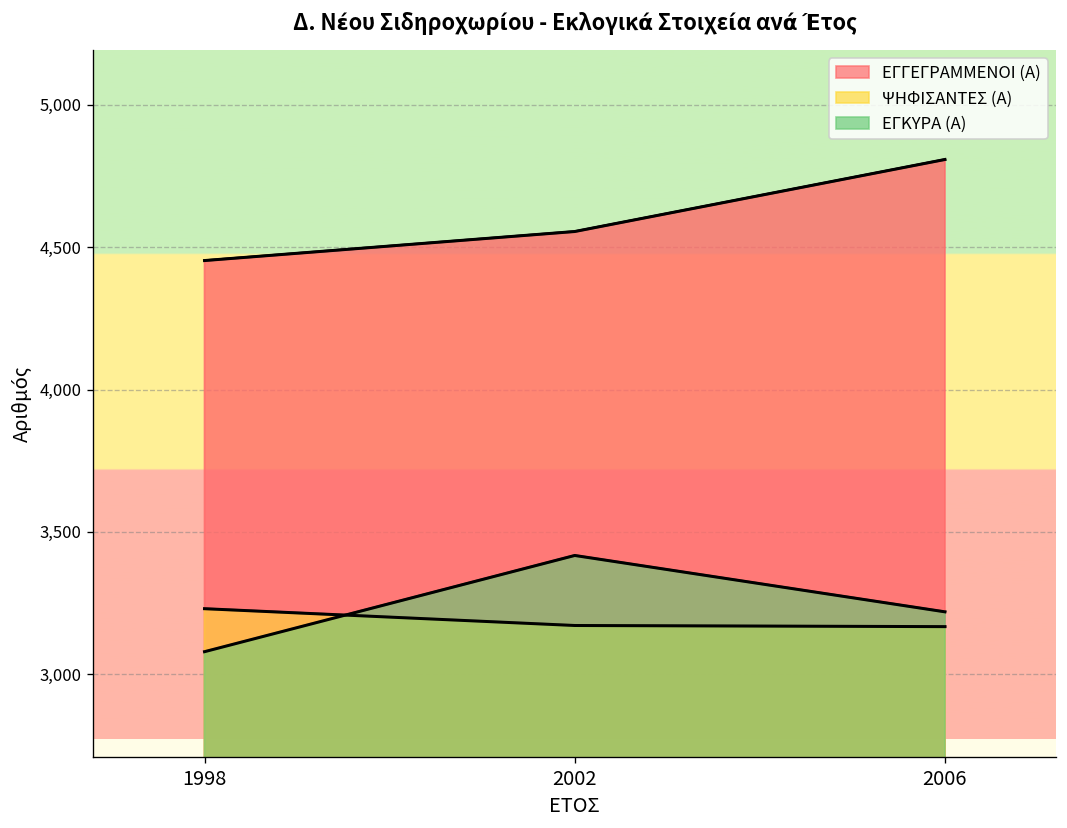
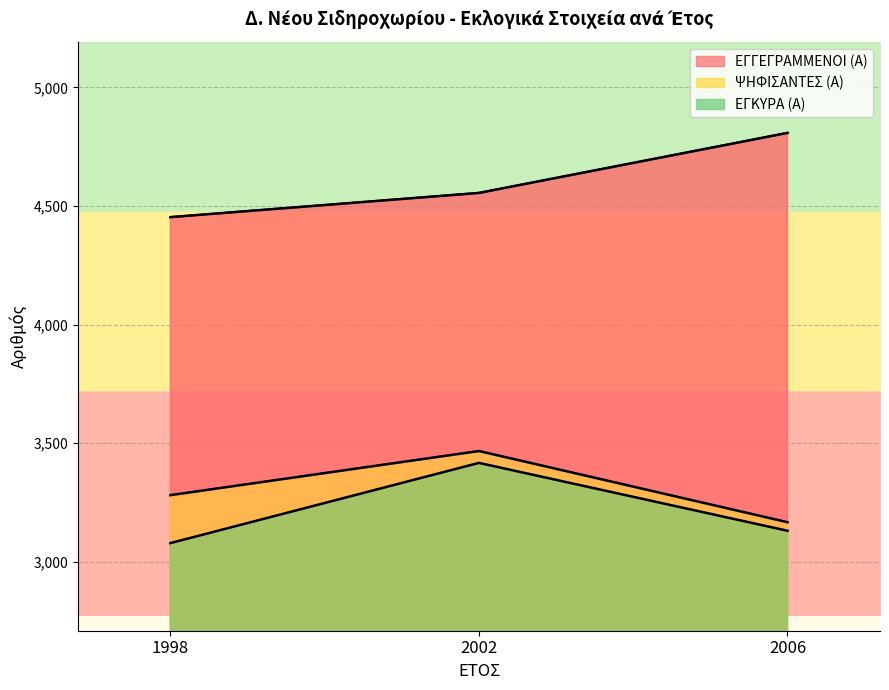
  {
    "ΕΓΓΕΓΡΑΜΜΕΝΟΙ (Α)": {
      "1998": "4,450",
      "2002": "4,560",
      "2006": "4,810"
    },
    "ΨΗΦΙΣΑΝΤΕΣ (Α)": {
-     "1998": "3,230",
-     "2002": "3,170",
+     "1998": "3,280",
+     "2002": "3,470",
      "2006": "3,170"
    },
    "ΕΓΚΥΡΑ (Α)": {
      "1998": "3,080",
      "2002": "3,420",
-     "2006": "3,220"
+     "2006": "3,130"
    }
  }
